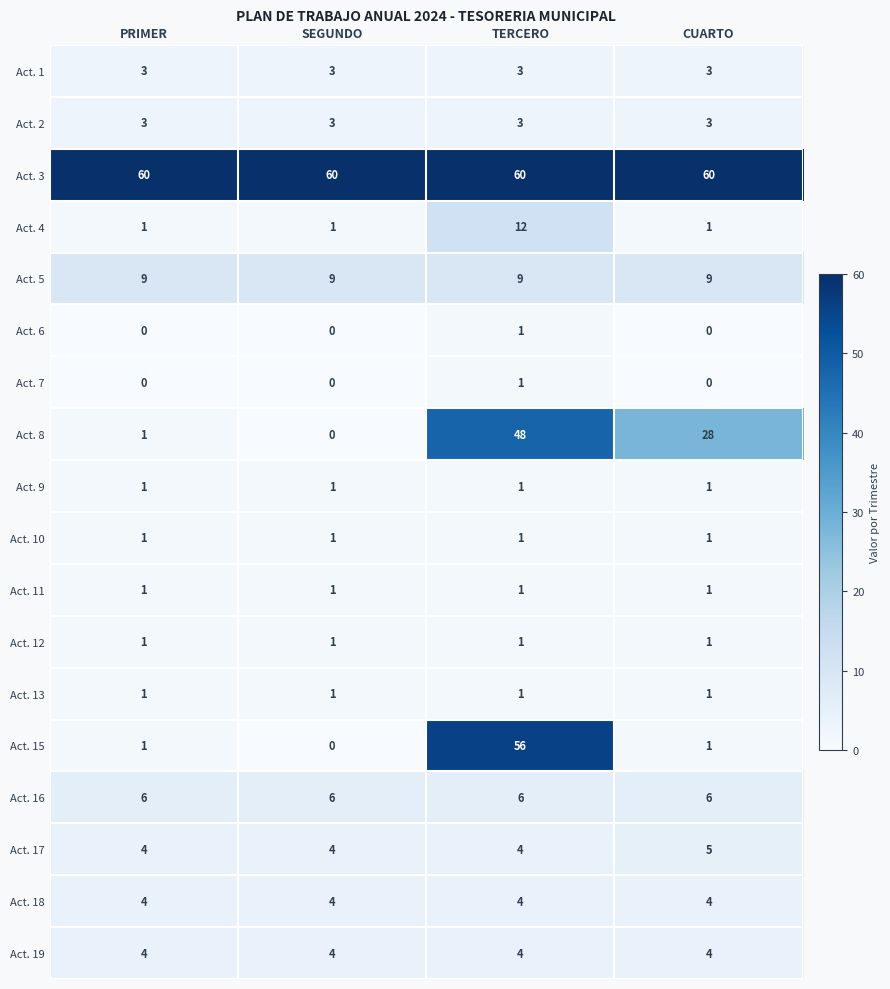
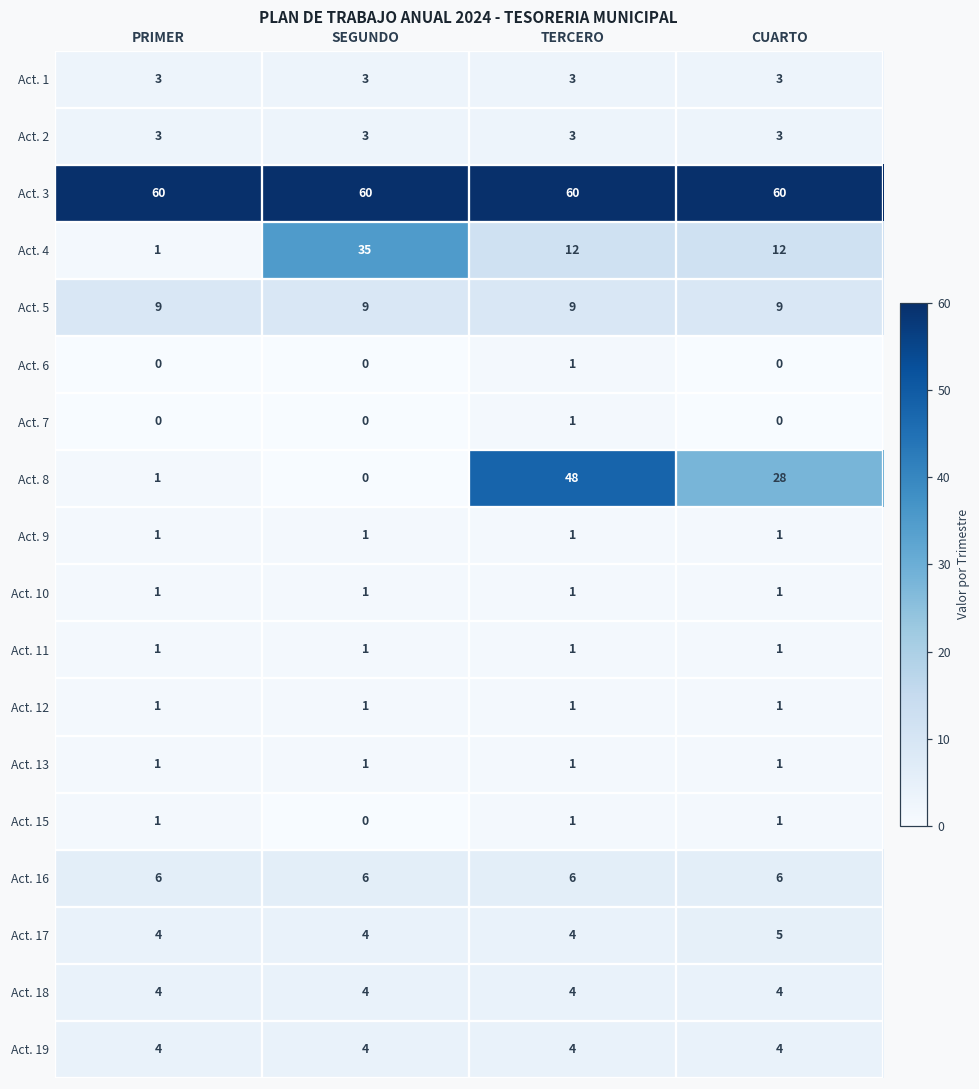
  {
    "Act. 1": {
      "PRIMER": 3,
      "SEGUNDO": 3,
      "TERCERO": 3,
      "CUARTO": 3
    },
    "Act. 2": {
      "PRIMER": 3,
      "SEGUNDO": 3,
      "TERCERO": 3,
      "CUARTO": 3
    },
    "Act. 3": {
      "PRIMER": 60,
      "SEGUNDO": 60,
      "TERCERO": 60,
      "CUARTO": 60
    },
    "Act. 4": {
      "PRIMER": 1,
-     "SEGUNDO": 1,
+     "SEGUNDO": 35,
      "TERCERO": 12,
-     "CUARTO": 1
+     "CUARTO": 12
    },
    "Act. 5": {
      "PRIMER": 9,
      "SEGUNDO": 9,
      "TERCERO": 9,
      "CUARTO": 9
    },
    "Act. 6": {
      "PRIMER": 0,
      "SEGUNDO": 0,
      "TERCERO": 1,
      "CUARTO": 0
    },
    "Act. 7": {
      "PRIMER": 0,
      "SEGUNDO": 0,
      "TERCERO": 1,
      "CUARTO": 0
    },
    "Act. 8": {
      "PRIMER": 1,
      "SEGUNDO": 0,
      "TERCERO": 48,
      "CUARTO": 28
    },
    "Act. 9": {
      "PRIMER": 1,
      "SEGUNDO": 1,
      "TERCERO": 1,
      "CUARTO": 1
    },
    "Act. 10": {
      "PRIMER": 1,
      "SEGUNDO": 1,
      "TERCERO": 1,
      "CUARTO": 1
    },
    "Act. 11": {
      "PRIMER": 1,
      "SEGUNDO": 1,
      "TERCERO": 1,
      "CUARTO": 1
    },
    "Act. 12": {
      "PRIMER": 1,
      "SEGUNDO": 1,
      "TERCERO": 1,
      "CUARTO": 1
    },
    "Act. 13": {
      "PRIMER": 1,
      "SEGUNDO": 1,
      "TERCERO": 1,
      "CUARTO": 1
    },
    "Act. 15": {
      "PRIMER": 1,
      "SEGUNDO": 0,
-     "TERCERO": 56,
+     "TERCERO": 1,
      "CUARTO": 1
    },
    "Act. 16": {
      "PRIMER": 6,
      "SEGUNDO": 6,
      "TERCERO": 6,
      "CUARTO": 6
    },
    "Act. 17": {
      "PRIMER": 4,
      "SEGUNDO": 4,
      "TERCERO": 4,
      "CUARTO": 5
    },
    "Act. 18": {
      "PRIMER": 4,
      "SEGUNDO": 4,
      "TERCERO": 4,
      "CUARTO": 4
    },
    "Act. 19": {
      "PRIMER": 4,
      "SEGUNDO": 4,
      "TERCERO": 4,
      "CUARTO": 4
    }
  }
